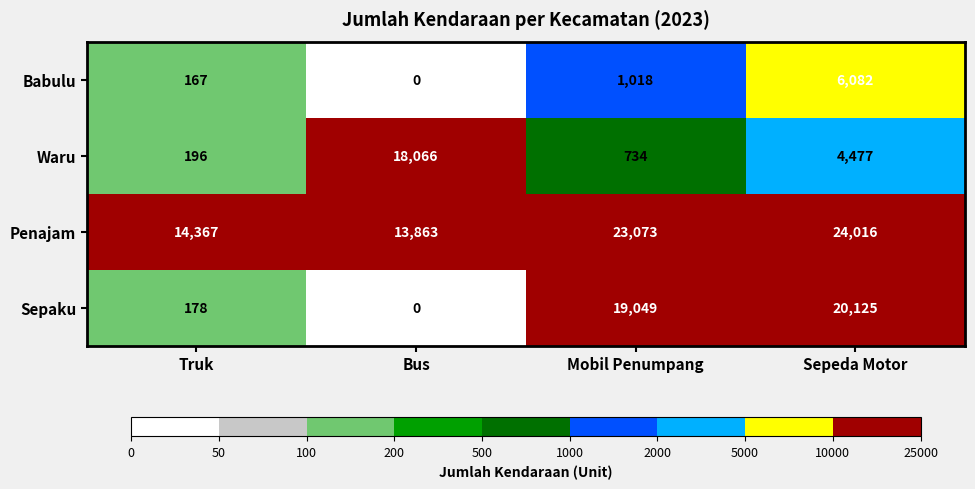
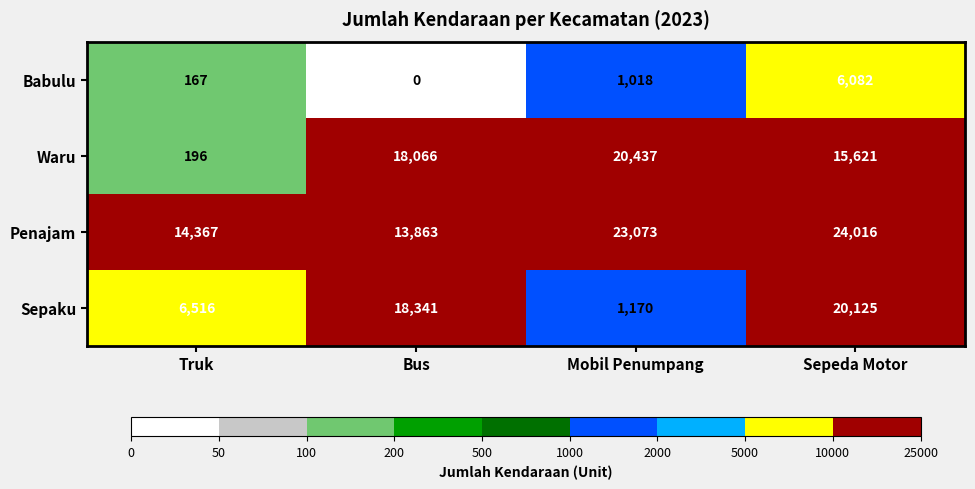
  {
    "Babulu": {
      "Truk": "167",
      "Bus": "0",
      "Mobil Penumpang": "1,018",
      "Sepeda Motor": "6,082"
    },
    "Waru": {
      "Truk": "196",
      "Bus": "18,066",
-     "Mobil Penumpang": "734",
-     "Sepeda Motor": "4,477"
+     "Mobil Penumpang": "20,437",
+     "Sepeda Motor": "15,621"
    },
    "Penajam": {
      "Truk": "14,367",
      "Bus": "13,863",
      "Mobil Penumpang": "23,073",
      "Sepeda Motor": "24,016"
    },
    "Sepaku": {
-     "Truk": "178",
-     "Bus": "0",
-     "Mobil Penumpang": "19,049",
+     "Truk": "6,516",
+     "Bus": "18,341",
+     "Mobil Penumpang": "1,170",
      "Sepeda Motor": "20,125"
    }
  }
